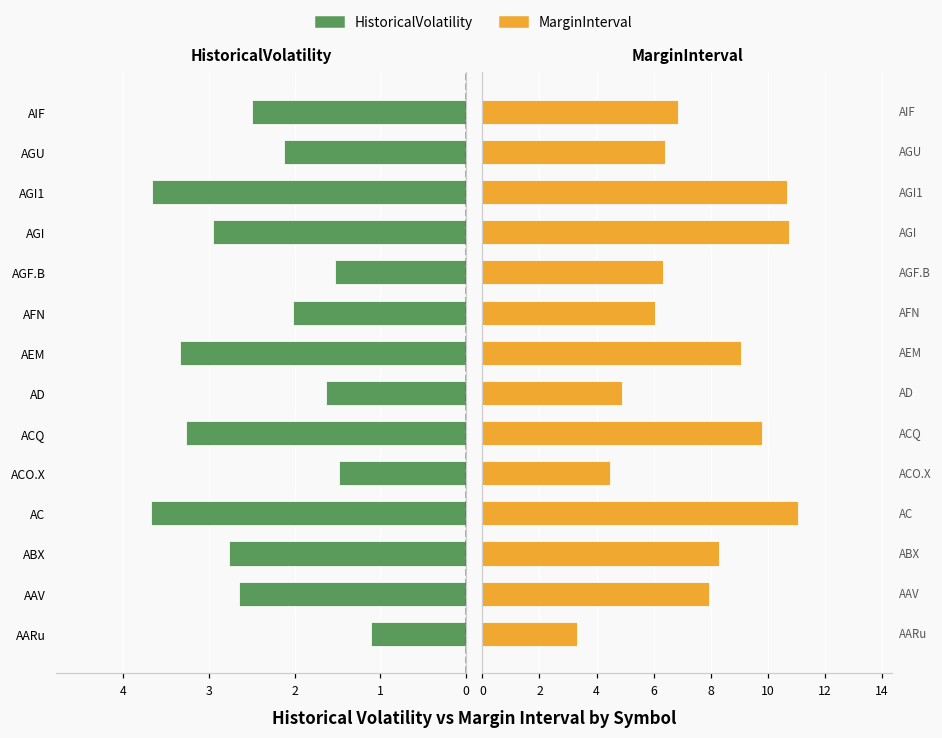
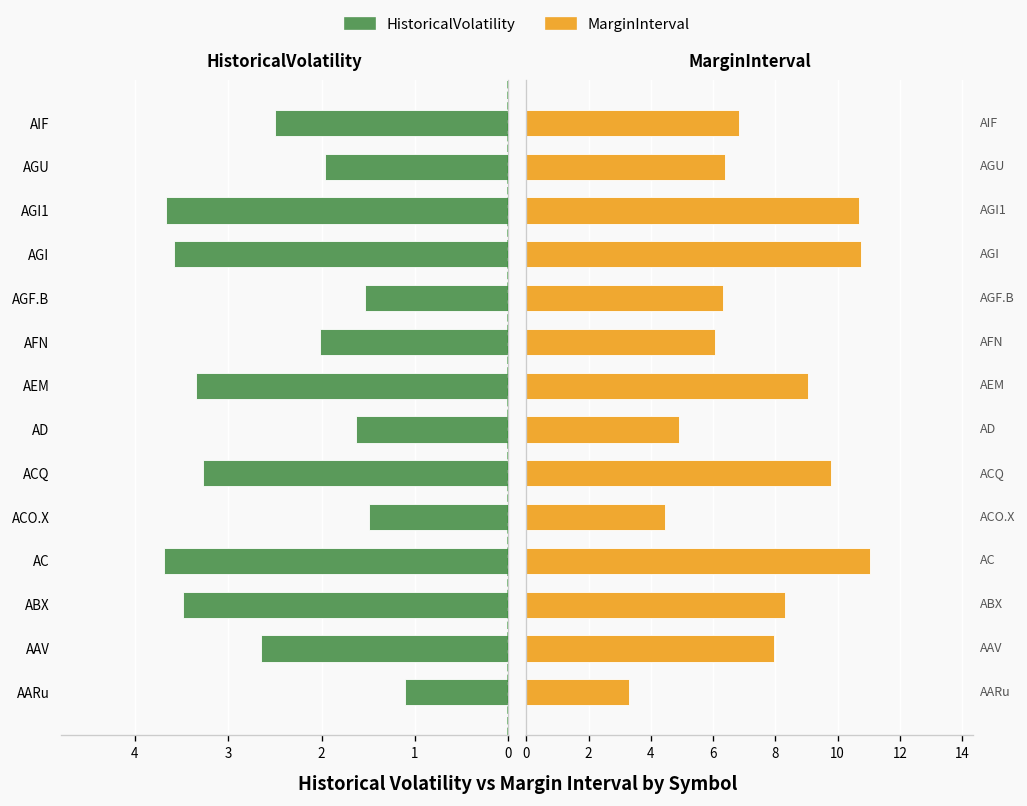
  {
    "HistoricalVolatility": {
      "AIF": 2.5,
-     "AGU": 2.1,
+     "AGU": 2.0,
      "AGI1": 3.7,
-     "AGI": 3.0,
+     "AGI": 3.6,
      "AGF.B": 1.5,
      "AFN": 2.0,
      "AEM": 3.3,
      "AD": 1.6,
      "ACQ": 3.3,
      "ACO.X": 1.5,
      "AC": 3.7,
-     "ABX": 2.8,
+     "ABX": 3.5,
      "AAV": 2.6,
      "AARu": 1.1
    }
  }
